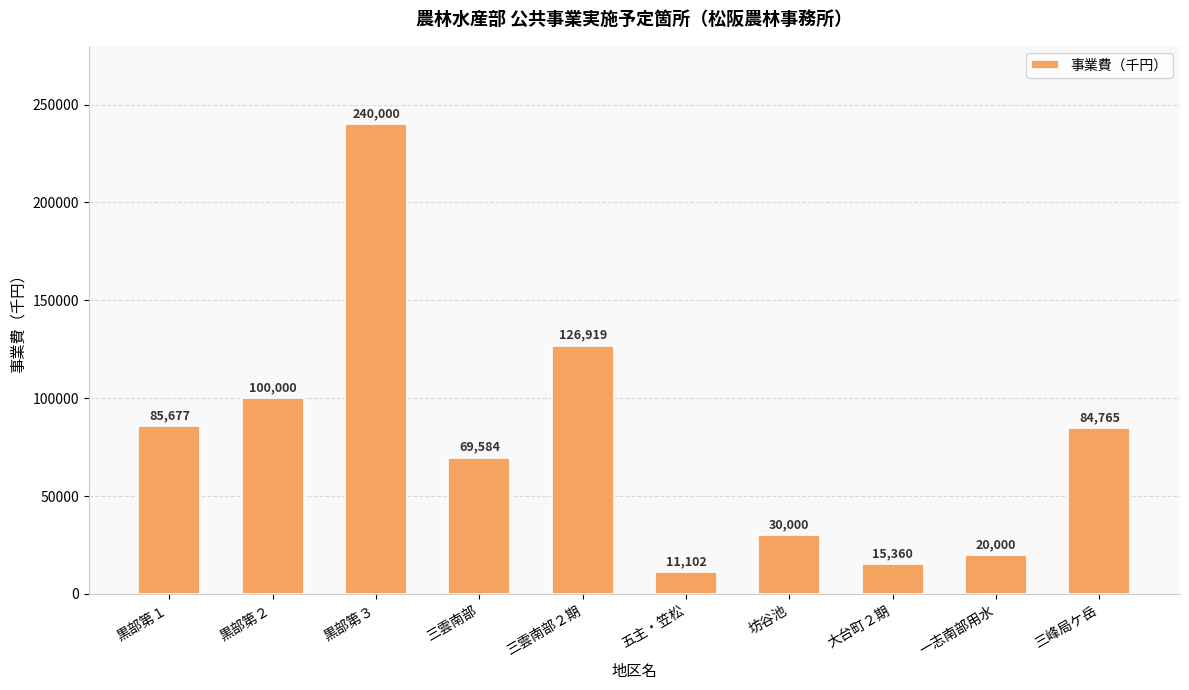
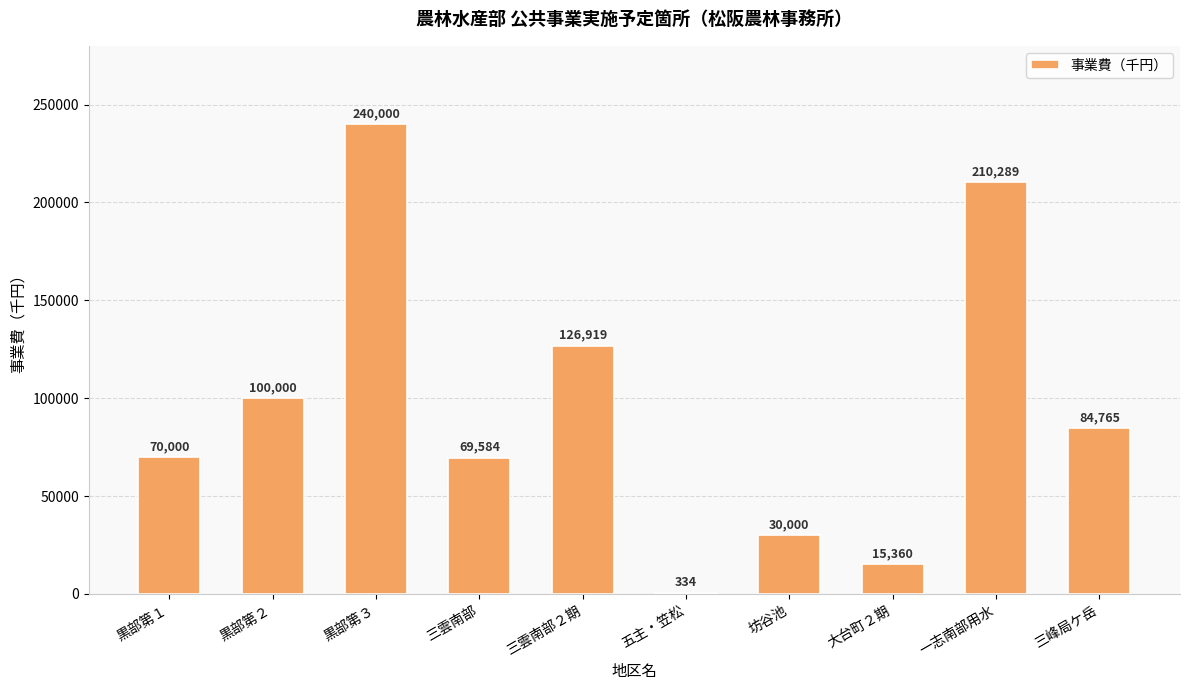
  {
-   "黒部第１": "85,677",
+   "黒部第１": "70,000",
    "黒部第２": "100,000",
    "黒部第３": "240,000",
    "三雲南部": "69,584",
    "三雲南部２期": "126,919",
-   "五主・笠松": "11,102",
+   "五主・笠松": "334",
    "坊谷池": "30,000",
    "大台町２期": "15,360",
-   "一志南部用水": "20,000",
+   "一志南部用水": "210,289",
    "三峰局ケ岳": "84,765"
  }
